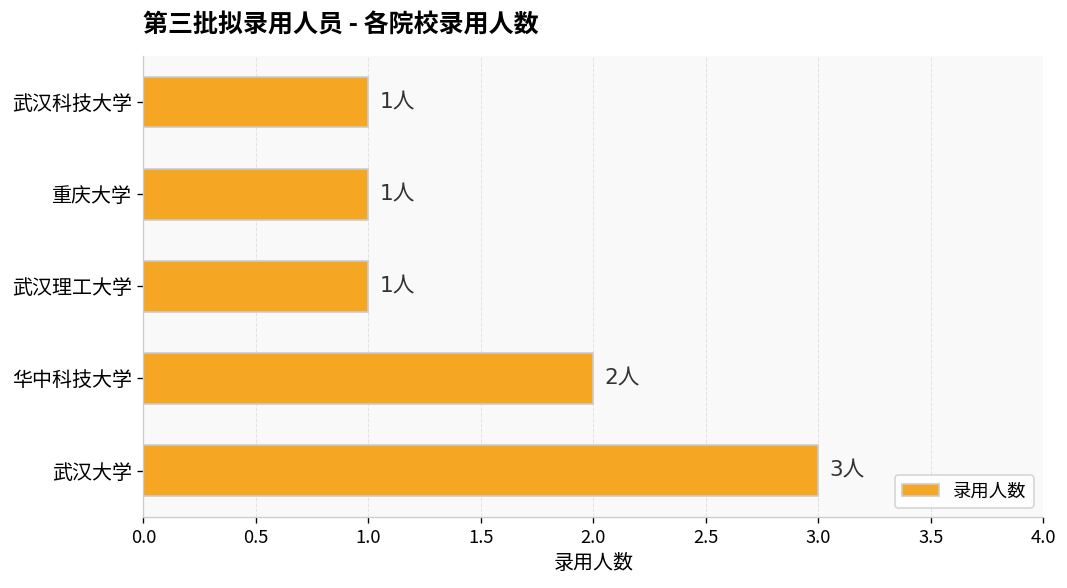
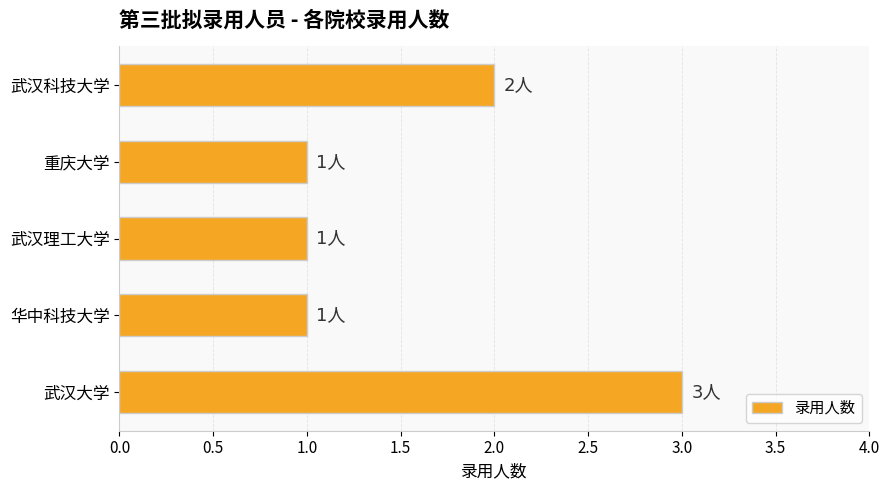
  {
-   "武汉科技大学": "1人",
+   "武汉科技大学": "2人",
    "重庆大学": "1人",
    "武汉理工大学": "1人",
-   "华中科技大学": "2人",
+   "华中科技大学": "1人",
    "武汉大学": "3人"
  }
